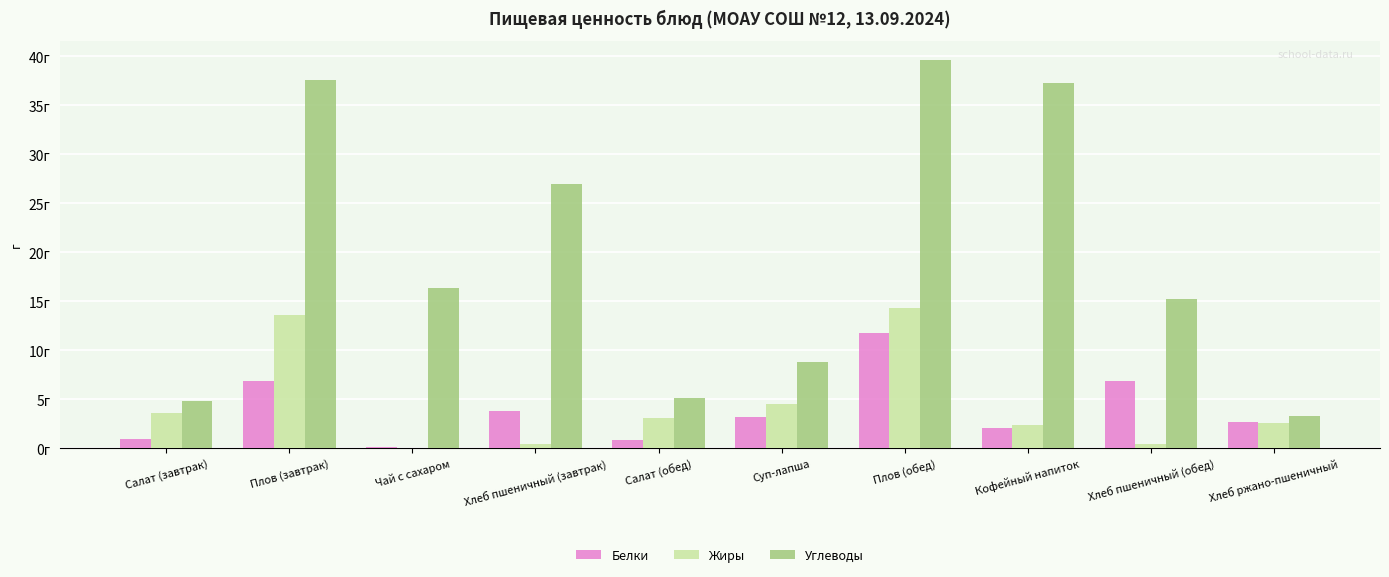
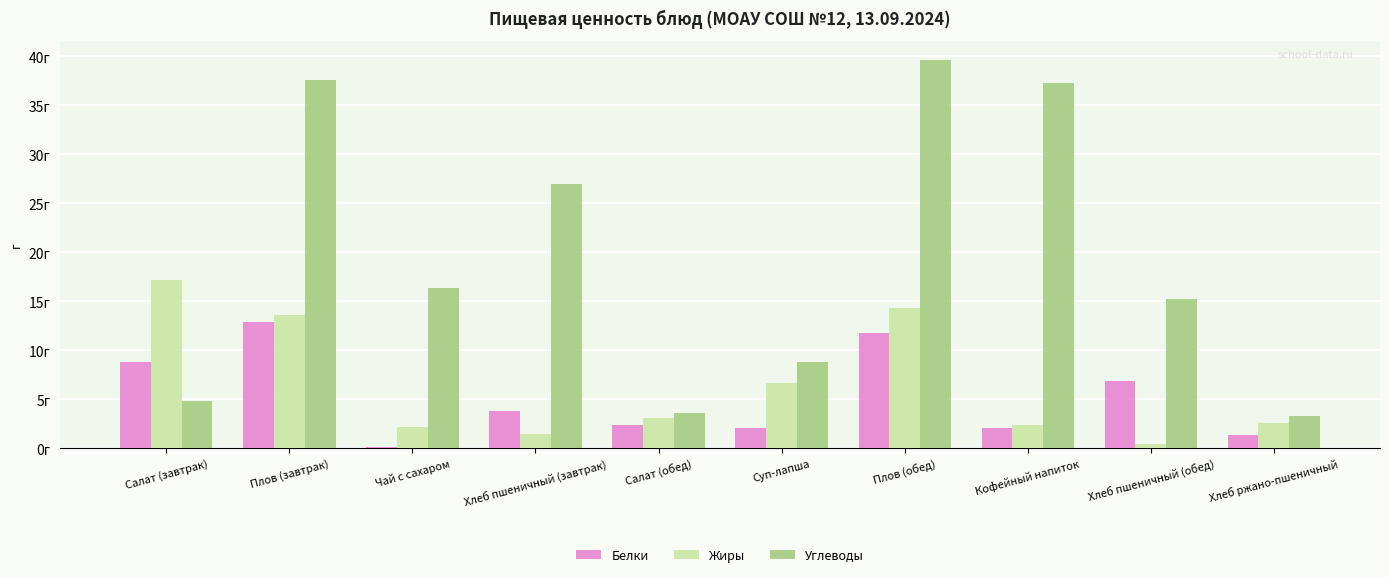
  {
    "Белки": {
-     "Салат (завтрак)": "1г",
-     "Плов (завтрак)": "7г",
+     "Салат (завтрак)": "9г",
+     "Плов (завтрак)": "13г",
      "Хлеб пшеничный (завтрак)": "4г",
-     "Салат (обед)": "1г",
-     "Суп-лапша": "3г",
+     "Салат (обед)": "2г",
+     "Суп-лапша": "2г",
      "Плов (обед)": "12г",
      "Кофейный напиток": "2г",
      "Хлеб пшеничный (обед)": "7г",
-     "Хлеб ржано-пшеничный": "3г"
+     "Хлеб ржано-пшеничный": "1г"
    },
    "Жиры": {
-     "Салат (завтрак)": "4г",
+     "Салат (завтрак)": "17г",
      "Плов (завтрак)": "14г",
-     "Чай с сахаром": "0г",
-     "Хлеб пшеничный (завтрак)": "0г",
+     "Чай с сахаром": "2г",
+     "Хлеб пшеничный (завтрак)": "1г",
      "Салат (обед)": "3г",
-     "Суп-лапша": "4г",
+     "Суп-лапша": "7г",
      "Плов (обед)": "14г",
      "Кофейный напиток": "2г",
      "Хлеб пшеничный (обед)": "0г",
      "Хлеб ржано-пшеничный": "3г"
    },
    "Углеводы": {
      "Салат (завтрак)": "5г",
      "Плов (завтрак)": "38г",
      "Чай с сахаром": "16г",
      "Хлеб пшеничный (завтрак)": "27г",
-     "Салат (обед)": "5г",
+     "Салат (обед)": "4г",
      "Суп-лапша": "9г",
      "Плов (обед)": "40г",
      "Кофейный напиток": "37г",
      "Хлеб пшеничный (обед)": "15г",
      "Хлеб ржано-пшеничный": "3г"
    }
  }
